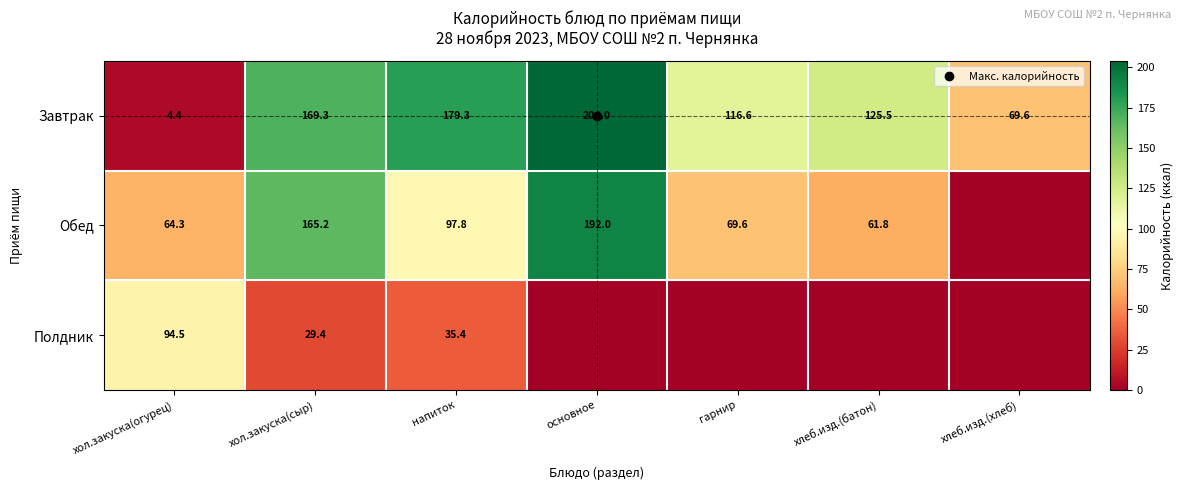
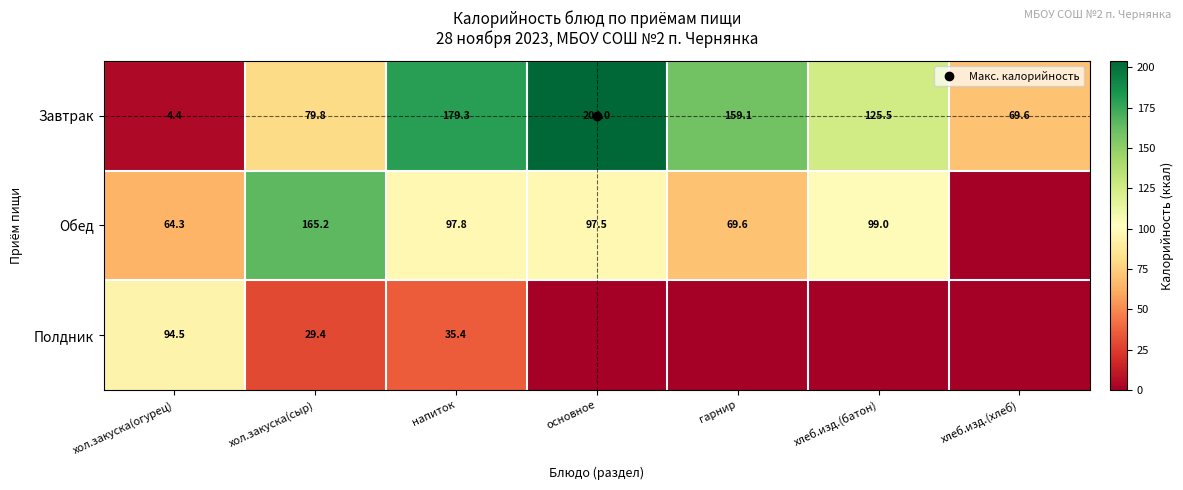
  {
    "Завтрак": {
      "хол.закуска(огурец)": 4.4,
-     "хол.закуска(сыр)": 169.3,
+     "хол.закуска(сыр)": 79.8,
      "напиток": 179.3,
-     "гарнир": 116.6,
+     "гарнир": 159.1,
      "хлеб.изд.(батон)": 125.5,
      "хлеб.изд.(хлеб)": 69.6
    },
    "Обед": {
      "хол.закуска(огурец)": 64.3,
      "хол.закуска(сыр)": 165.2,
      "напиток": 97.8,
-     "основное": 192.0,
+     "основное": 97.5,
      "гарнир": 69.6,
-     "хлеб.изд.(батон)": 61.8
+     "хлеб.изд.(батон)": 99.0
    },
    "Полдник": {
      "хол.закуска(огурец)": 94.5,
      "хол.закуска(сыр)": 29.4,
      "напиток": 35.4
    }
  }
